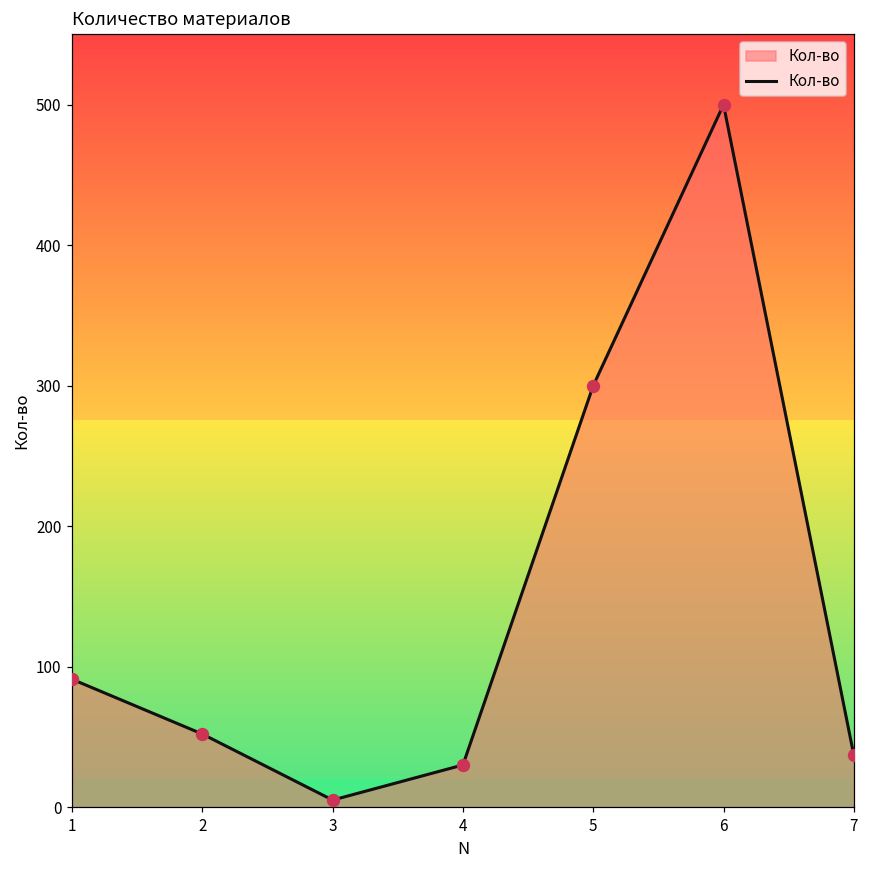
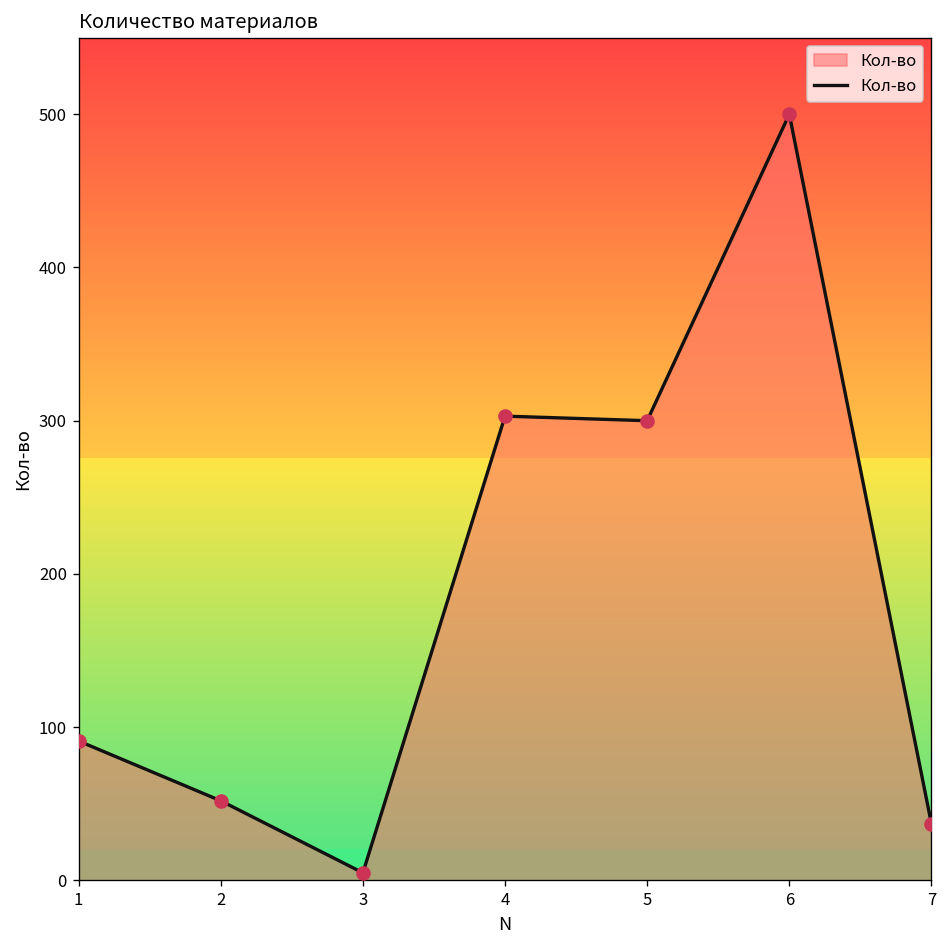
  {
    "1": 91,
    "2": 52,
-   "4": 30,
+   "4": 303,
    "5": 300,
    "6": 500,
    "7": 37
  }
